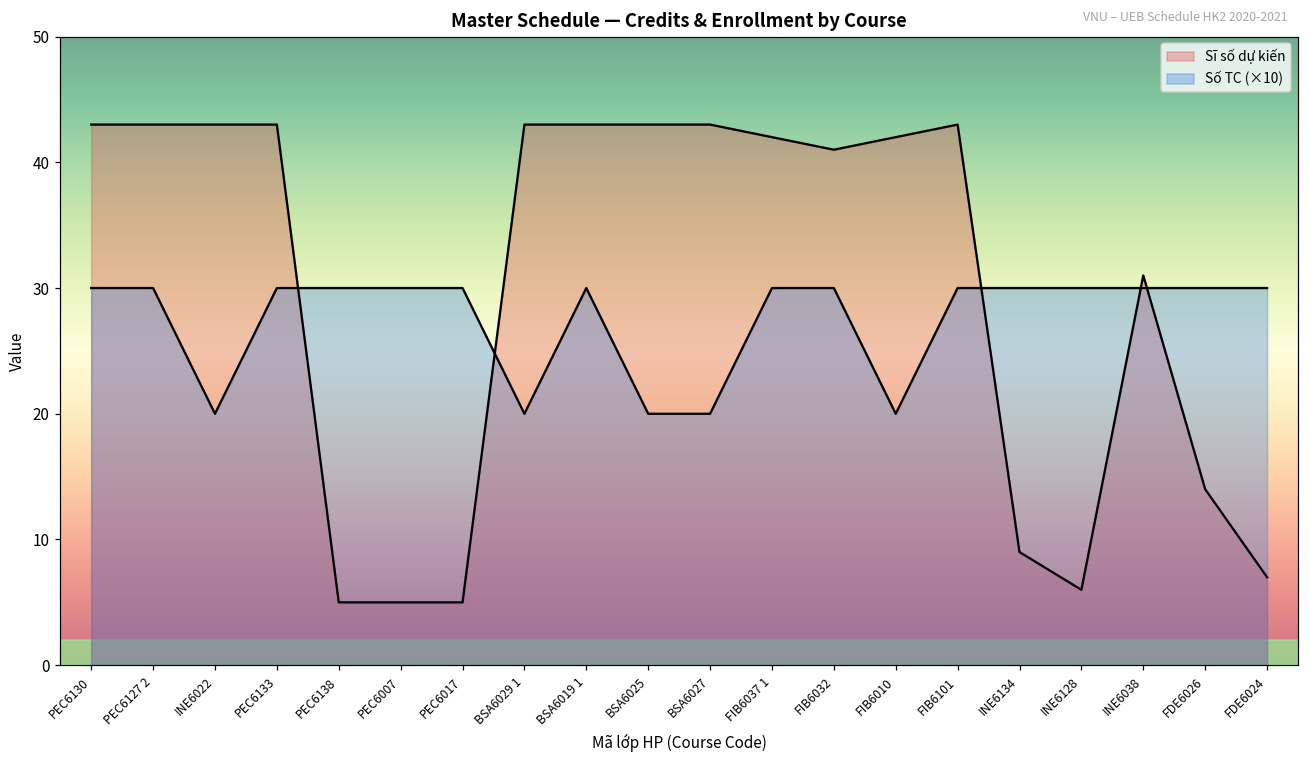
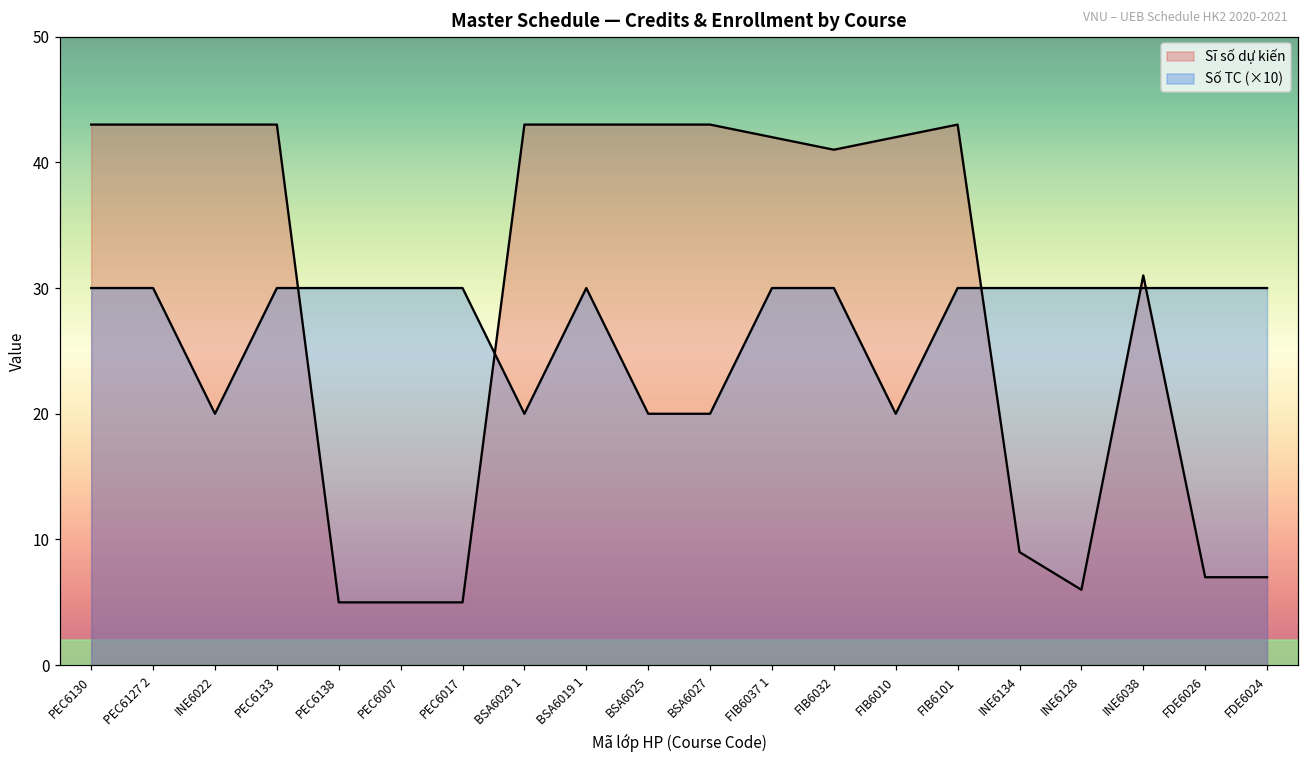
  {
    "Sĩ số dự kiến": {
      "PEC6130": 43,
      "PEC6127 2": 43,
      "INE6022": 43,
      "PEC6133": 43,
      "PEC6138": 5,
      "PEC6007": 5,
      "PEC6017": 5,
      "BSA6029 1": 43,
      "BSA6019 1": 43,
      "BSA6025": 43,
      "BSA6027": 43,
      "FIB6037 1": 42,
      "FIB6032": 41,
      "FIB6010": 42,
      "FIB6101": 43,
      "INE6134": 9,
      "INE6128": 6,
      "INE6038": 31,
-     "FDE6026": 14,
+     "FDE6026": 7,
      "FDE6024": 7
    },
    "Số TC (×10)": {
      "PEC6130": 30,
      "PEC6127 2": 30,
      "INE6022": 20,
      "PEC6133": 30,
      "PEC6138": 30,
      "PEC6007": 30,
      "PEC6017": 30,
      "BSA6029 1": 20,
      "BSA6019 1": 30,
      "BSA6025": 20,
      "BSA6027": 20,
      "FIB6037 1": 30,
      "FIB6032": 30,
      "FIB6010": 20,
      "FIB6101": 30,
      "INE6134": 30,
      "INE6128": 30,
      "INE6038": 30,
      "FDE6026": 30,
      "FDE6024": 30
    }
  }
